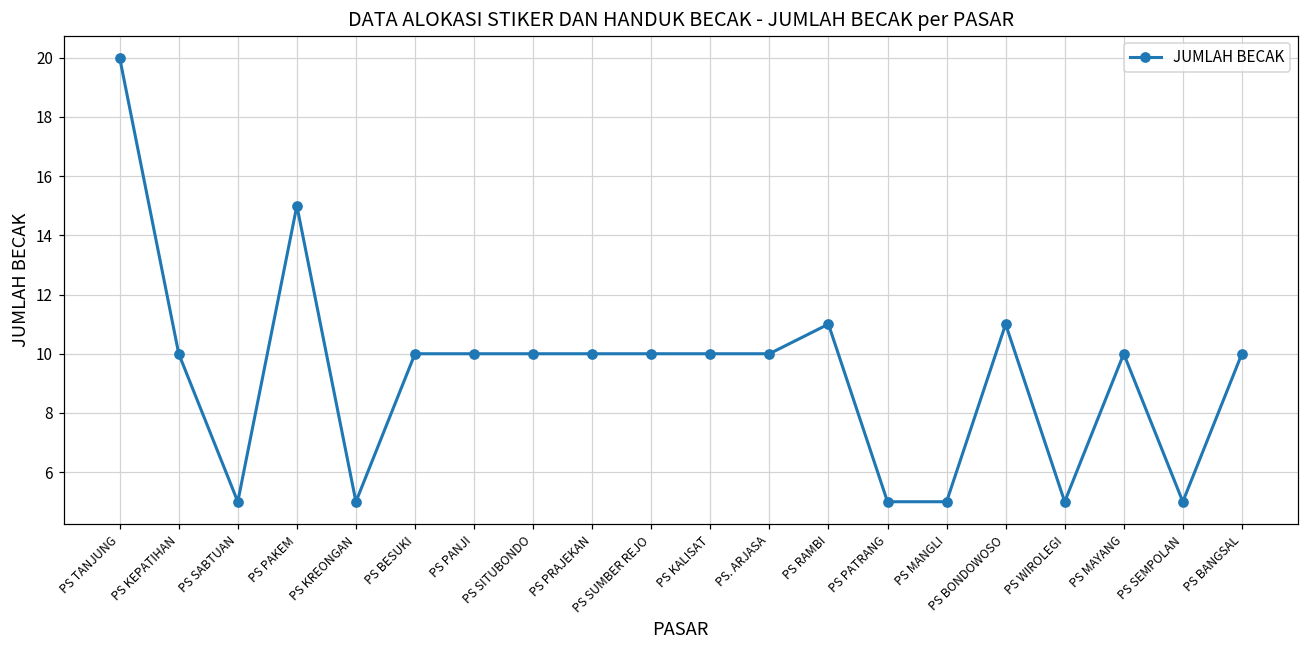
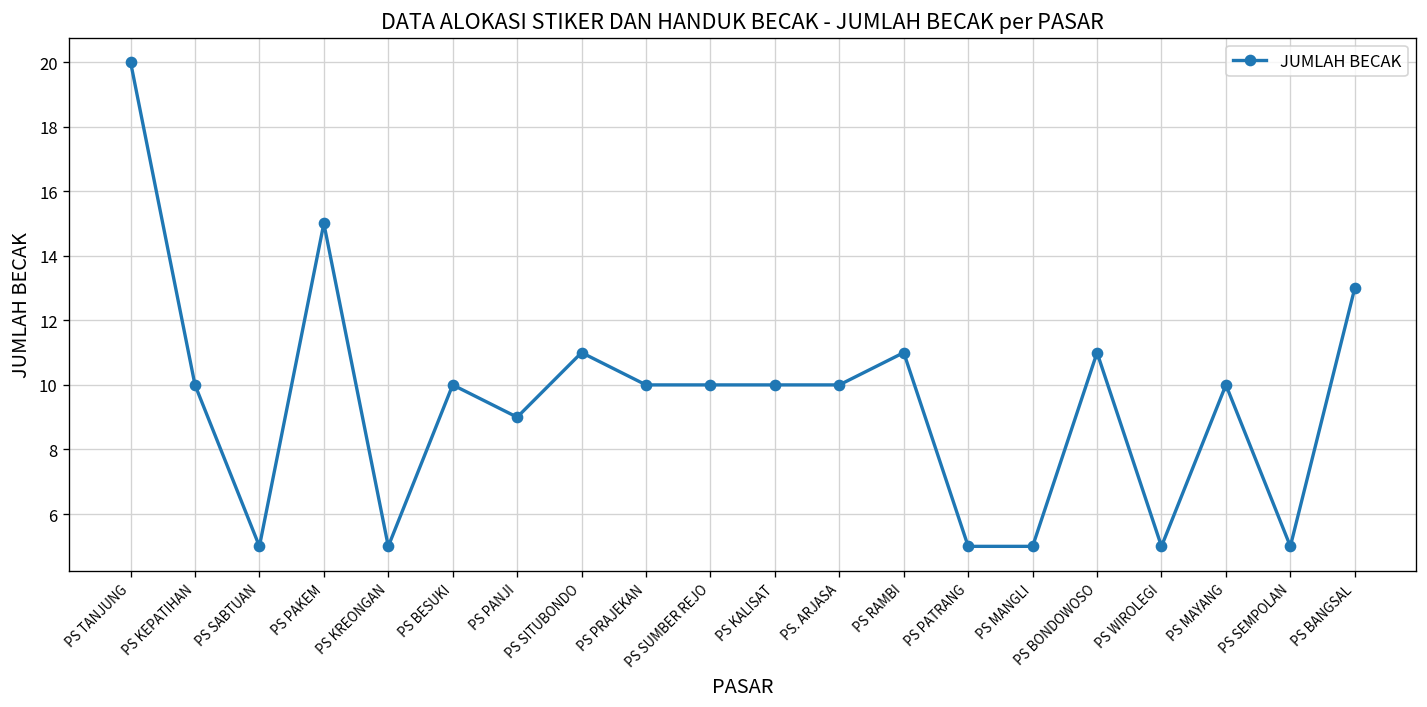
  {
    "PS TANJUNG": 20,
    "PS KEPATIHAN": 10,
    "PS SABTUAN": 5,
    "PS PAKEM": 15,
    "PS KREONGAN": 5,
    "PS BESUKI": 10,
-   "PS PANJI": 10,
-   "PS SITUBONDO": 10,
+   "PS PANJI": 9,
+   "PS SITUBONDO": 11,
    "PS PRAJEKAN": 10,
    "PS SUMBER REJO": 10,
    "PS KALISAT": 10,
    "PS. ARJASA": 10,
    "PS RAMBI": 11,
    "PS PATRANG": 5,
    "PS MANGLI": 5,
    "PS BONDOWOSO": 11,
    "PS WIROLEGI": 5,
    "PS MAYANG": 10,
    "PS SEMPOLAN": 5,
-   "PS BANGSAL": 10
+   "PS BANGSAL": 13
  }
